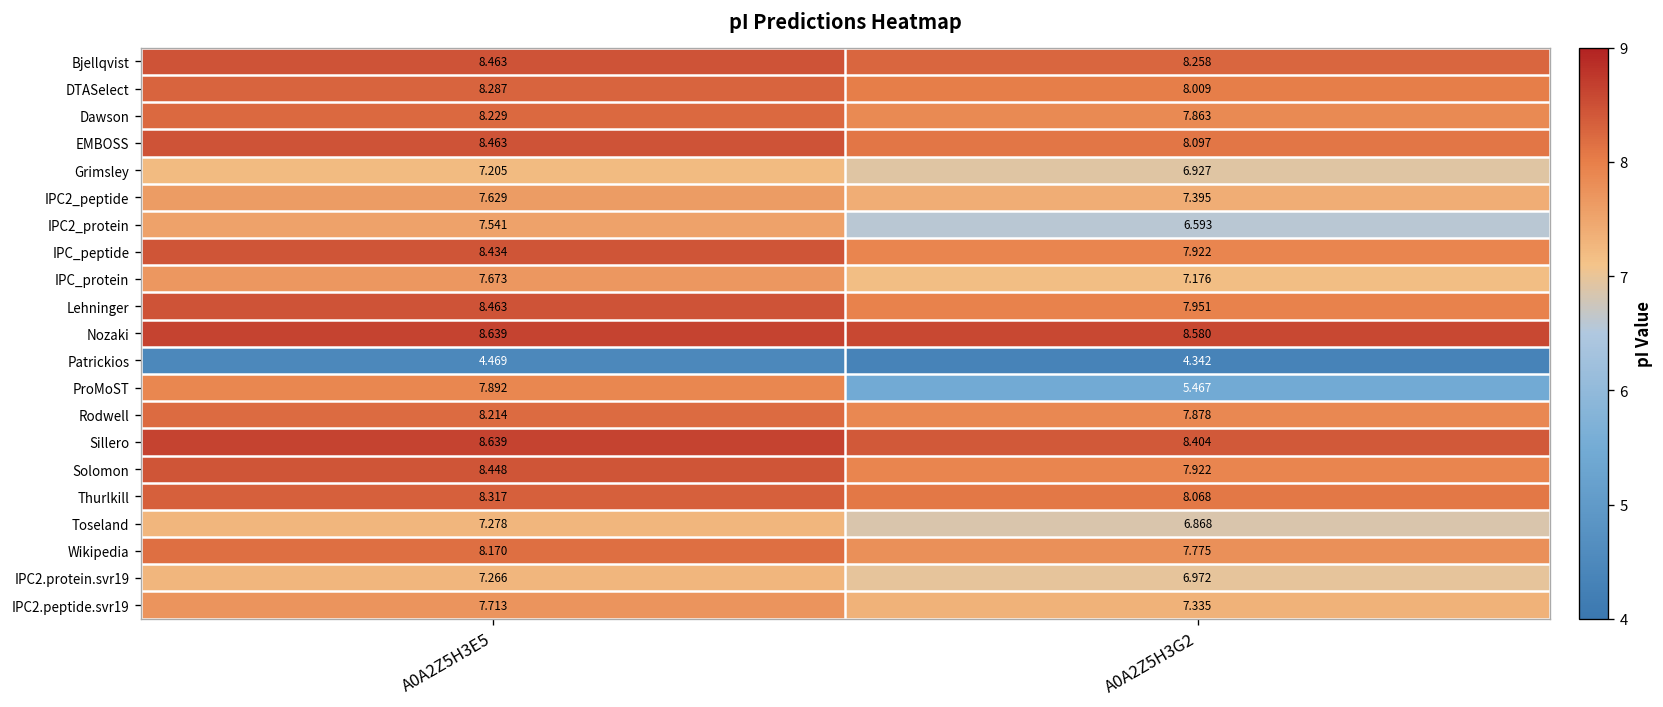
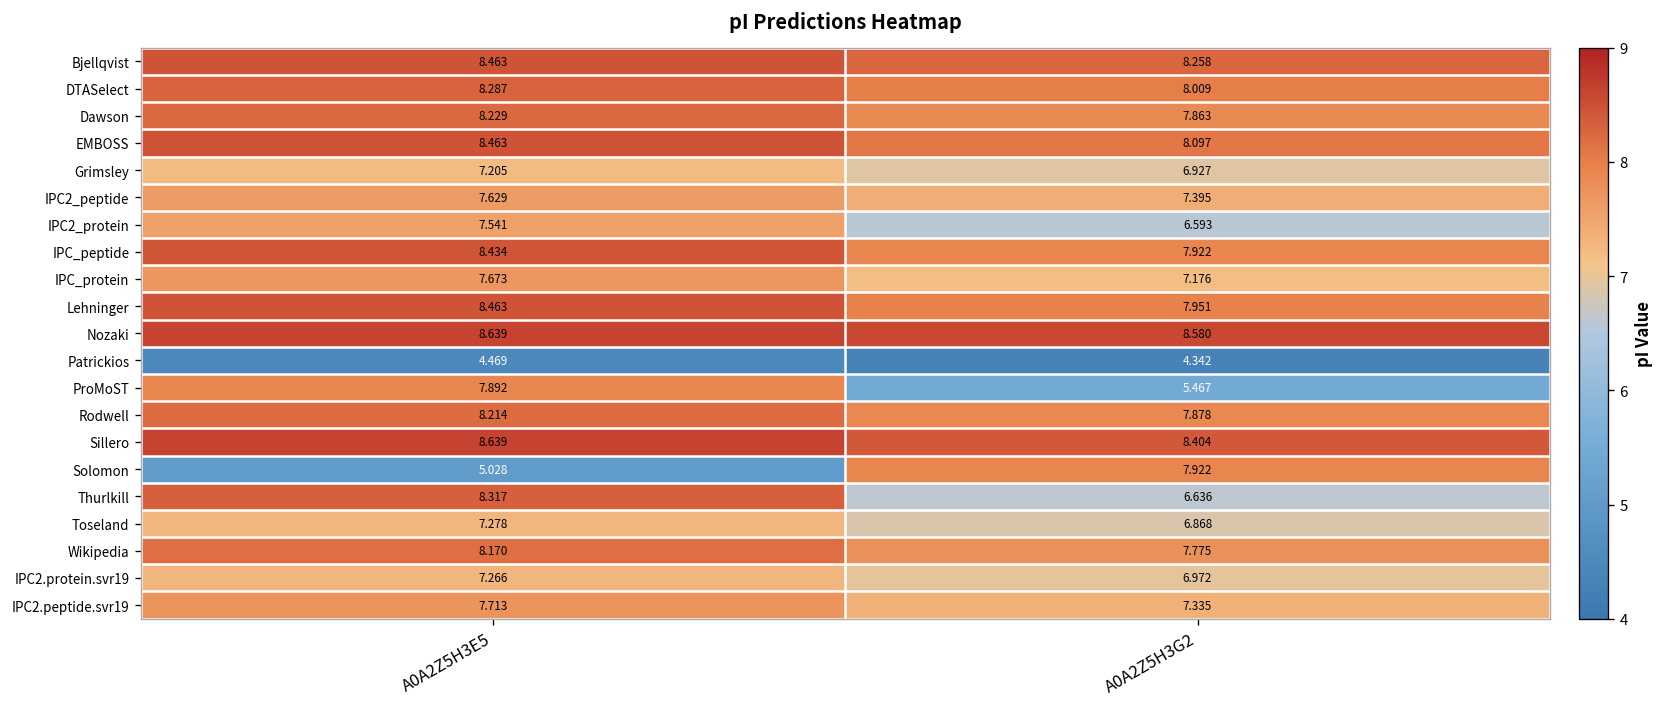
  {
    "Bjellqvist": {
      "A0A2Z5H3E5": 8.463,
      "A0A2Z5H3G2": 8.258
    },
    "DTASelect": {
      "A0A2Z5H3E5": 8.287,
      "A0A2Z5H3G2": 8.009
    },
    "Dawson": {
      "A0A2Z5H3E5": 8.229,
      "A0A2Z5H3G2": 7.863
    },
    "EMBOSS": {
      "A0A2Z5H3E5": 8.463,
      "A0A2Z5H3G2": 8.097
    },
    "Grimsley": {
      "A0A2Z5H3E5": 7.205,
      "A0A2Z5H3G2": 6.927
    },
    "IPC2_peptide": {
      "A0A2Z5H3E5": 7.629,
      "A0A2Z5H3G2": 7.395
    },
    "IPC2_protein": {
      "A0A2Z5H3E5": 7.541,
      "A0A2Z5H3G2": 6.593
    },
    "IPC_peptide": {
      "A0A2Z5H3E5": 8.434,
      "A0A2Z5H3G2": 7.922
    },
    "IPC_protein": {
      "A0A2Z5H3E5": 7.673,
      "A0A2Z5H3G2": 7.176
    },
    "Lehninger": {
      "A0A2Z5H3E5": 8.463,
      "A0A2Z5H3G2": 7.951
    },
    "Nozaki": {
      "A0A2Z5H3E5": 8.639,
      "A0A2Z5H3G2": 8.580
    },
    "Patrickios": {
      "A0A2Z5H3E5": 4.469,
      "A0A2Z5H3G2": 4.342
    },
    "ProMoST": {
      "A0A2Z5H3E5": 7.892,
      "A0A2Z5H3G2": 5.467
    },
    "Rodwell": {
      "A0A2Z5H3E5": 8.214,
      "A0A2Z5H3G2": 7.878
    },
    "Sillero": {
      "A0A2Z5H3E5": 8.639,
      "A0A2Z5H3G2": 8.404
    },
    "Solomon": {
-     "A0A2Z5H3E5": 8.448,
+     "A0A2Z5H3E5": 5.028,
      "A0A2Z5H3G2": 7.922
    },
    "Thurlkill": {
      "A0A2Z5H3E5": 8.317,
-     "A0A2Z5H3G2": 8.068
+     "A0A2Z5H3G2": 6.636
    },
    "Toseland": {
      "A0A2Z5H3E5": 7.278,
      "A0A2Z5H3G2": 6.868
    },
    "Wikipedia": {
      "A0A2Z5H3E5": 8.170,
      "A0A2Z5H3G2": 7.775
    },
    "IPC2.protein.svr19": {
      "A0A2Z5H3E5": 7.266,
      "A0A2Z5H3G2": 6.972
    },
    "IPC2.peptide.svr19": {
      "A0A2Z5H3E5": 7.713,
      "A0A2Z5H3G2": 7.335
    }
  }
